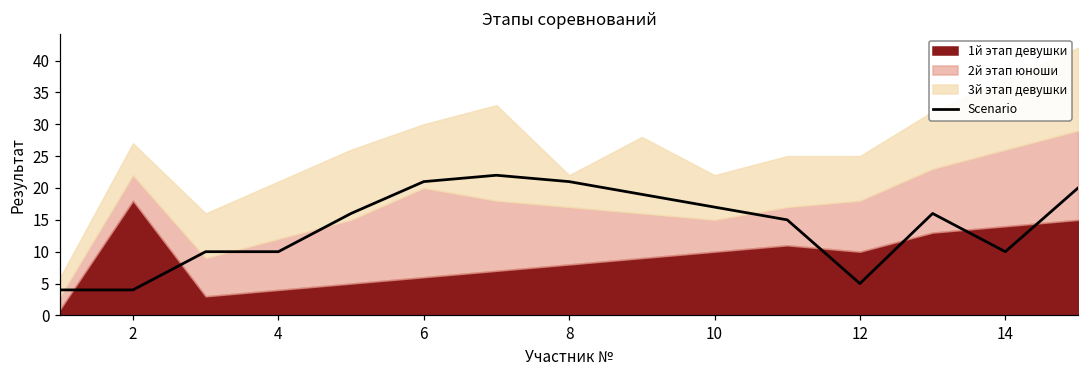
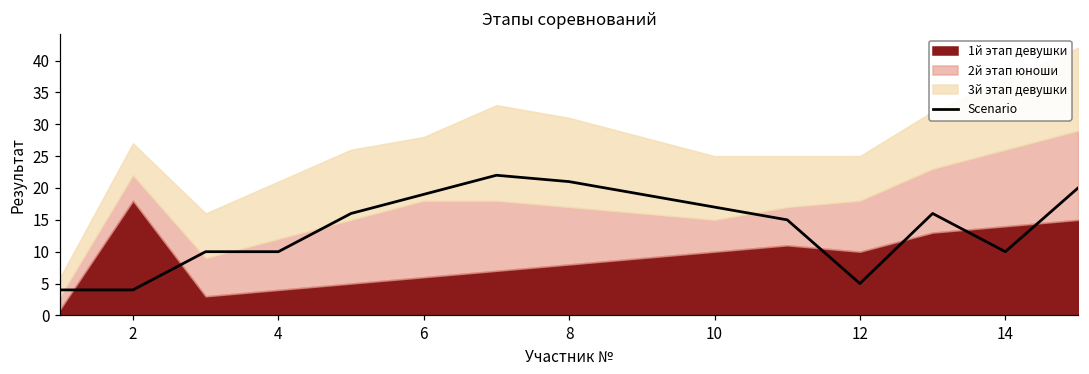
  {
    "Scenario": {
      "2": 4,
      "4": 10,
-     "6": 21,
+     "6": 19,
      "8": 21,
      "10": 17,
      "12": 5,
      "14": 10
    },
    "1й этап девушки": {
      "2": 18,
      "4": 4,
      "6": 6,
      "8": 8,
      "10": 10,
      "12": 10,
      "14": 14
    },
    "2й этап юноши": {
      "2": 4,
      "4": 8,
-     "6": 14,
+     "6": 12,
      "8": 9,
      "10": 5,
      "12": 8,
      "14": 12
    },
    "3й этап девушки": {
      "2": 5,
      "4": 9,
      "6": 10,
-     "8": 5,
-     "10": 7,
+     "8": 14,
+     "10": 10,
      "12": 7
    }
  }
